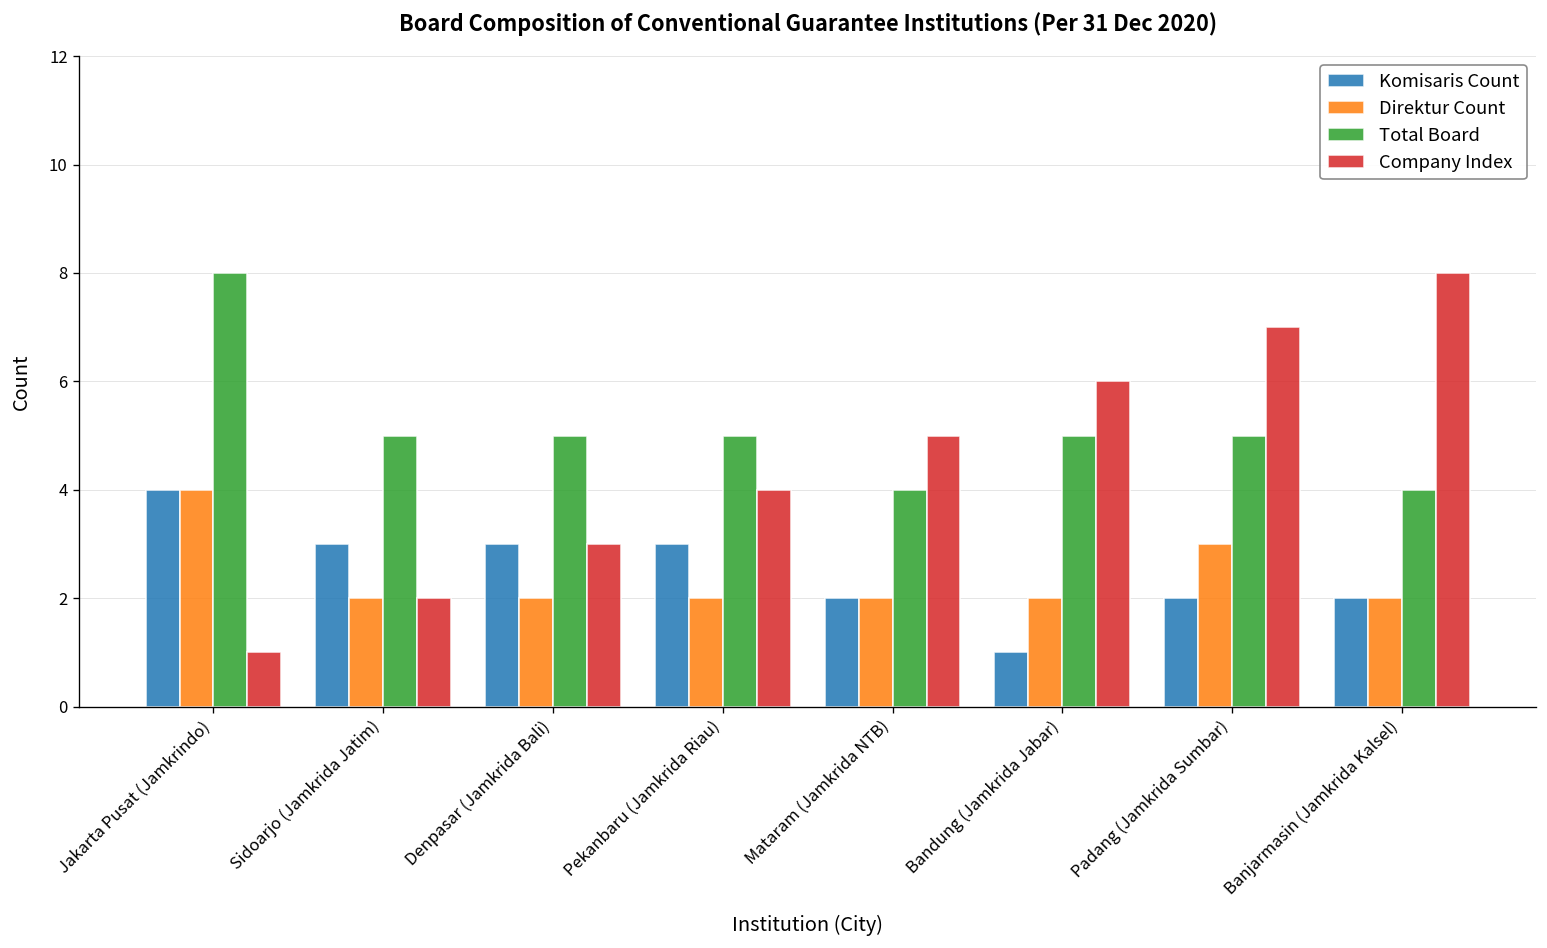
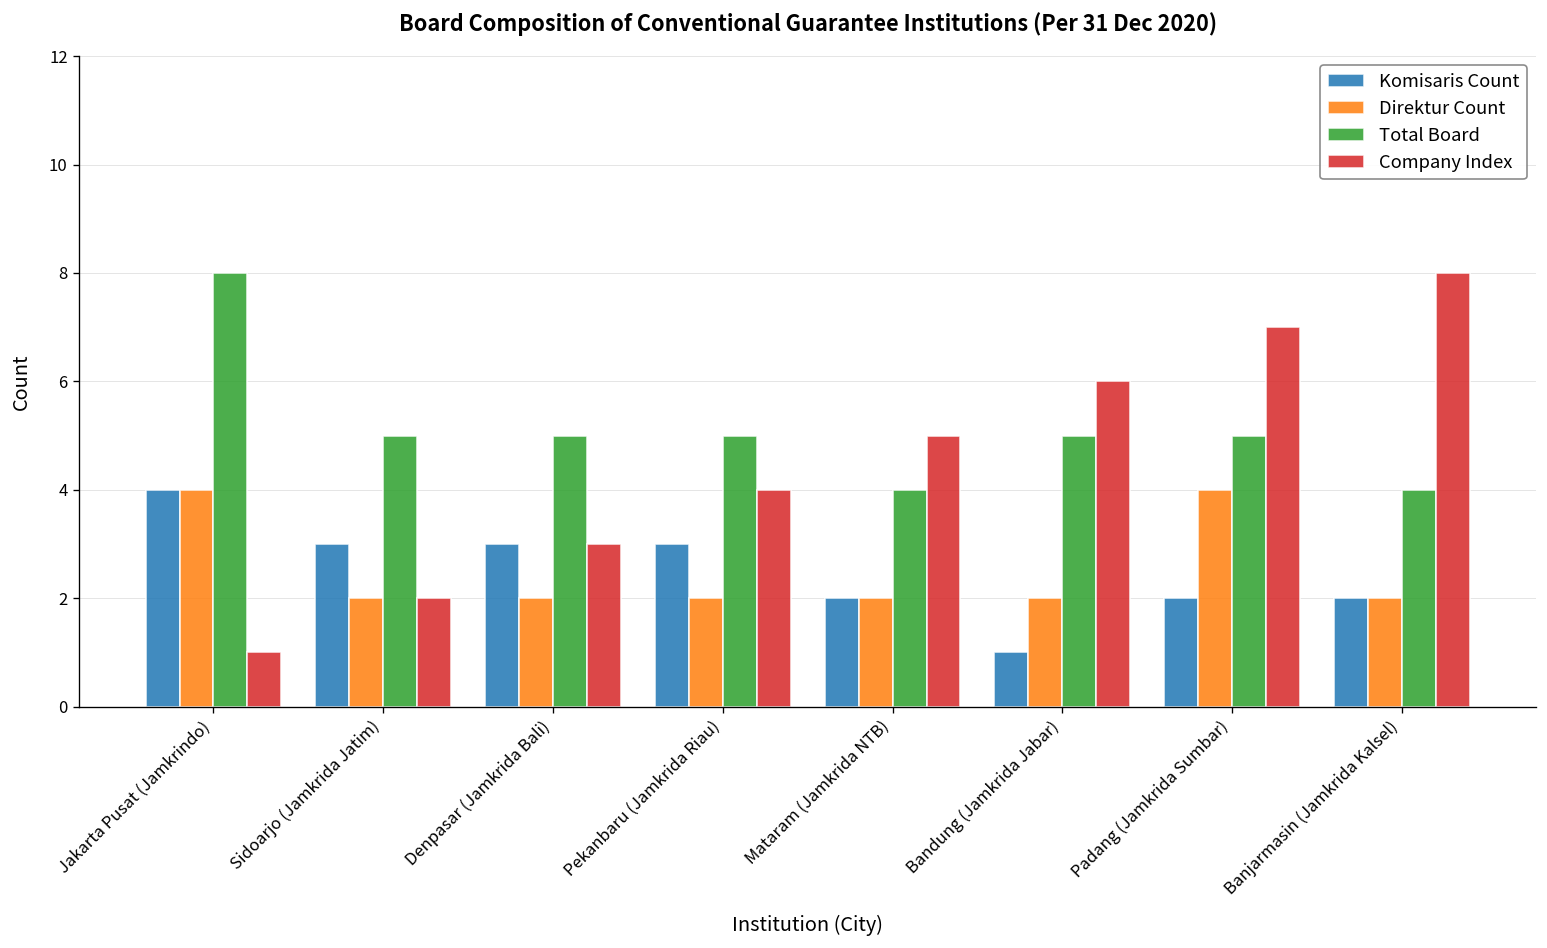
  {
    "Komisaris Count": {
      "Jakarta Pusat (Jamkrindo)": 4,
      "Sidoarjo (Jamkrida Jatim)": 3,
      "Denpasar (Jamkrida Bali)": 3,
      "Pekanbaru (Jamkrida Riau)": 3,
      "Mataram (Jamkrida NTB)": 2,
      "Bandung (Jamkrida Jabar)": 1,
      "Padang (Jamkrida Sumbar)": 2,
      "Banjarmasin (Jamkrida Kalsel)": 2
    },
    "Direktur Count": {
      "Jakarta Pusat (Jamkrindo)": 4,
      "Sidoarjo (Jamkrida Jatim)": 2,
      "Denpasar (Jamkrida Bali)": 2,
      "Pekanbaru (Jamkrida Riau)": 2,
      "Mataram (Jamkrida NTB)": 2,
      "Bandung (Jamkrida Jabar)": 2,
-     "Padang (Jamkrida Sumbar)": 3,
+     "Padang (Jamkrida Sumbar)": 4,
      "Banjarmasin (Jamkrida Kalsel)": 2
    },
    "Total Board": {
      "Jakarta Pusat (Jamkrindo)": 8,
      "Sidoarjo (Jamkrida Jatim)": 5,
      "Denpasar (Jamkrida Bali)": 5,
      "Pekanbaru (Jamkrida Riau)": 5,
      "Mataram (Jamkrida NTB)": 4,
      "Bandung (Jamkrida Jabar)": 5,
      "Padang (Jamkrida Sumbar)": 5,
      "Banjarmasin (Jamkrida Kalsel)": 4
    },
    "Company Index": {
      "Jakarta Pusat (Jamkrindo)": 1,
      "Sidoarjo (Jamkrida Jatim)": 2,
      "Denpasar (Jamkrida Bali)": 3,
      "Pekanbaru (Jamkrida Riau)": 4,
      "Mataram (Jamkrida NTB)": 5,
      "Bandung (Jamkrida Jabar)": 6,
      "Padang (Jamkrida Sumbar)": 7,
      "Banjarmasin (Jamkrida Kalsel)": 8
    }
  }
